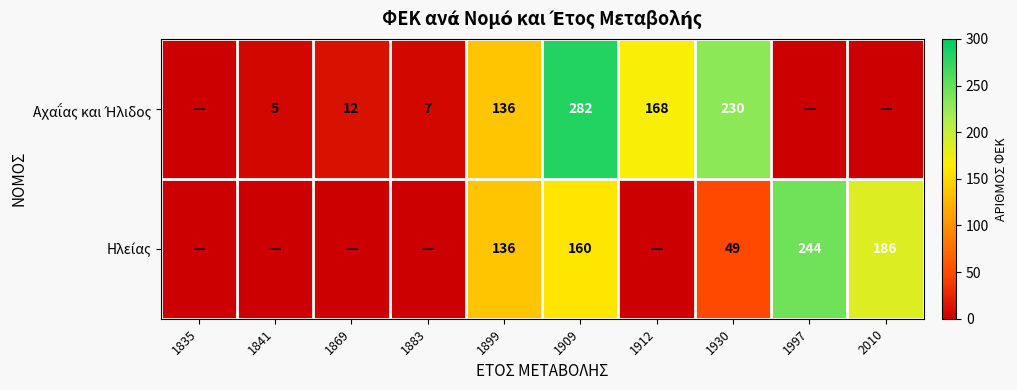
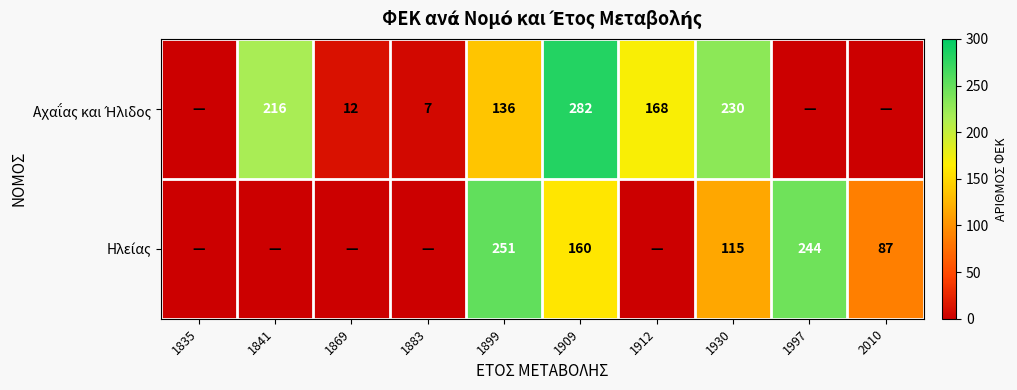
  {
    "Αχαΐας και Ήλιδος": {
-     "1841": 5,
+     "1841": 216,
      "1869": 12,
      "1883": 7,
      "1899": 136,
      "1909": 282,
      "1912": 168,
      "1930": 230
    },
    "Ηλείας": {
-     "1899": 136,
+     "1899": 251,
      "1909": 160,
-     "1930": 49,
+     "1930": 115,
      "1997": 244,
-     "2010": 186
+     "2010": 87
    }
  }
